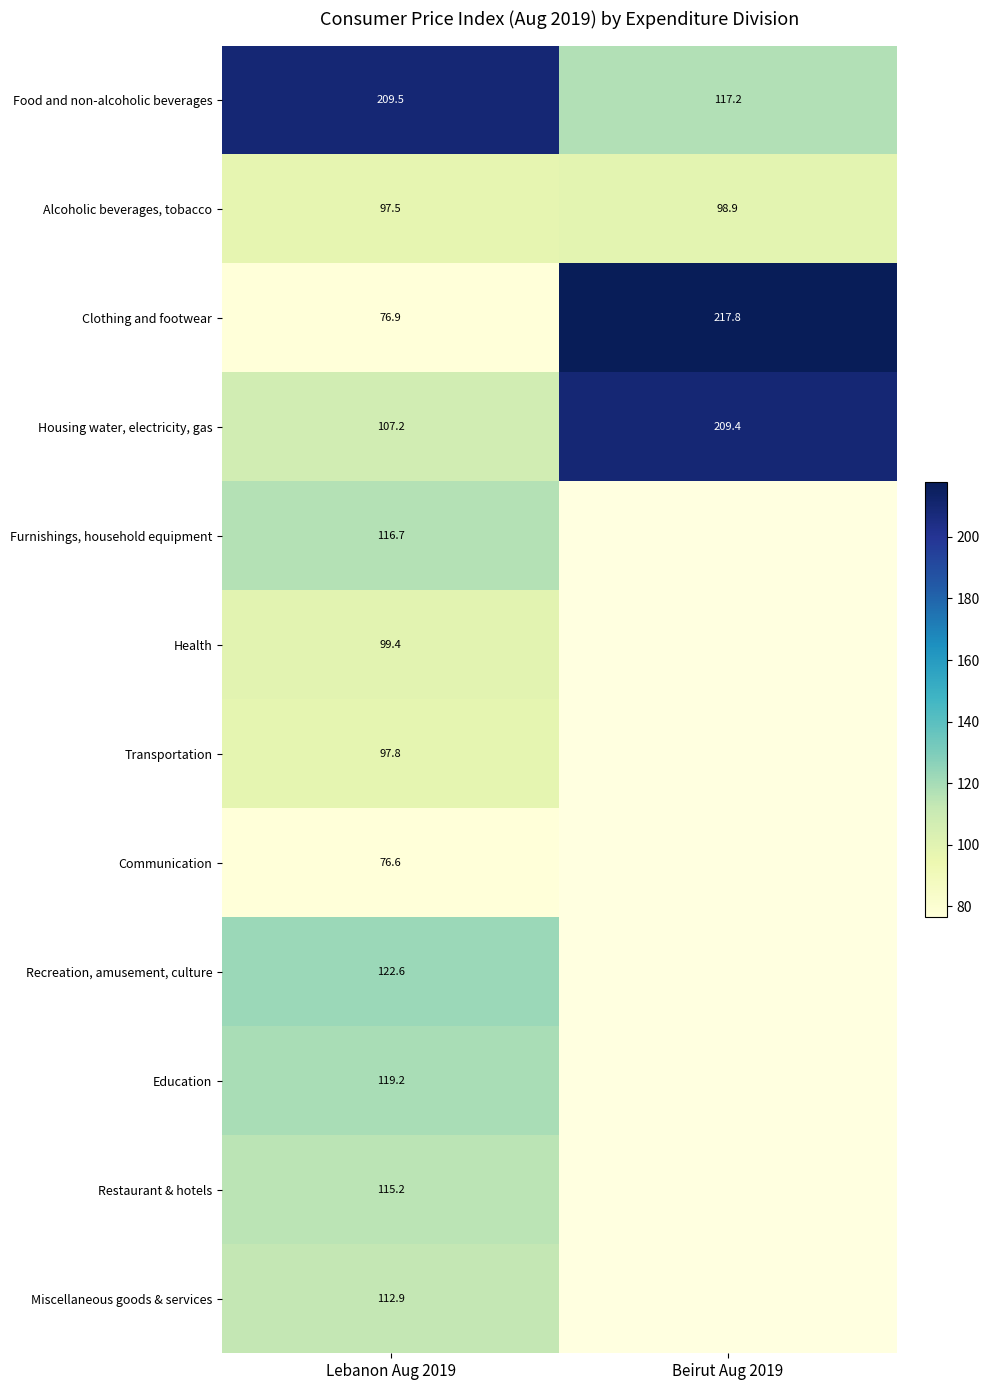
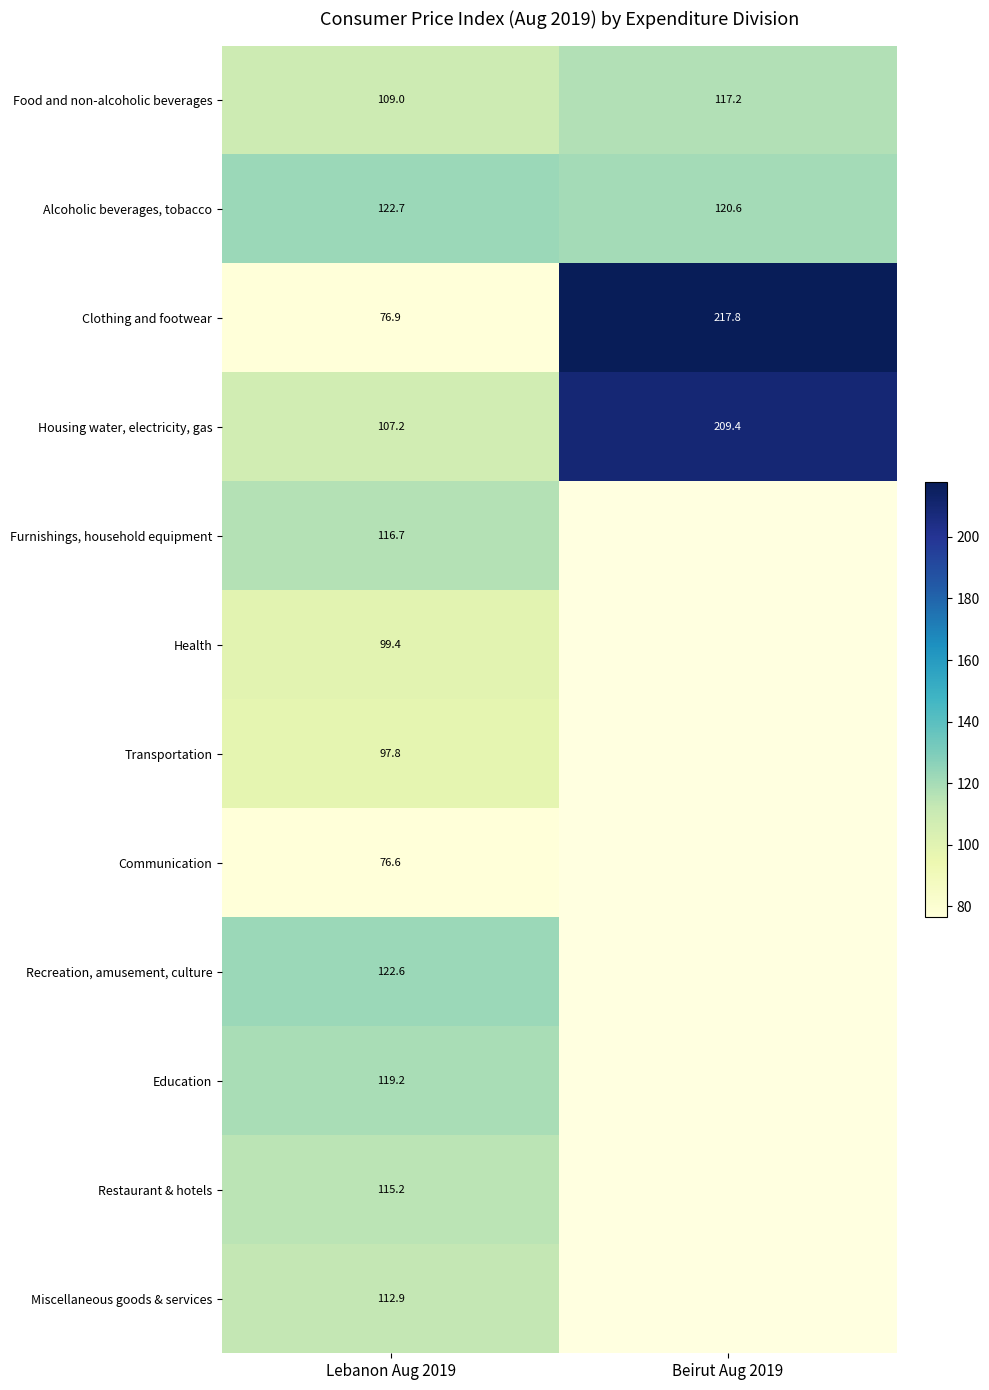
  {
    "Food and non-alcoholic beverages": {
-     "Lebanon Aug 2019": 209.5,
+     "Lebanon Aug 2019": 109.0,
      "Beirut Aug 2019": 117.2
    },
    "Alcoholic beverages, tobacco": {
-     "Lebanon Aug 2019": 97.5,
-     "Beirut Aug 2019": 98.9
+     "Lebanon Aug 2019": 122.7,
+     "Beirut Aug 2019": 120.6
    },
    "Clothing and footwear": {
      "Lebanon Aug 2019": 76.9,
      "Beirut Aug 2019": 217.8
    },
    "Housing water, electricity, gas": {
      "Lebanon Aug 2019": 107.2,
      "Beirut Aug 2019": 209.4
    },
    "Furnishings, household equipment": {
      "Lebanon Aug 2019": 116.7
    },
    "Health": {
      "Lebanon Aug 2019": 99.4
    },
    "Transportation": {
      "Lebanon Aug 2019": 97.8
    },
    "Communication": {
      "Lebanon Aug 2019": 76.6
    },
    "Recreation, amusement, culture": {
      "Lebanon Aug 2019": 122.6
    },
    "Education": {
      "Lebanon Aug 2019": 119.2
    },
    "Restaurant & hotels": {
      "Lebanon Aug 2019": 115.2
    },
    "Miscellaneous goods & services": {
      "Lebanon Aug 2019": 112.9
    }
  }
